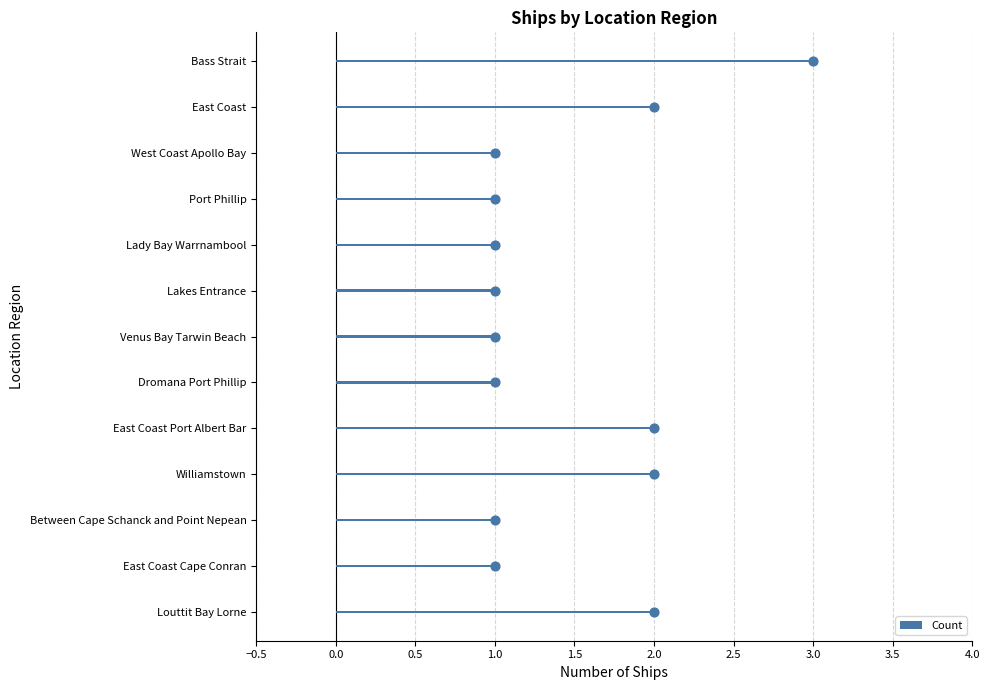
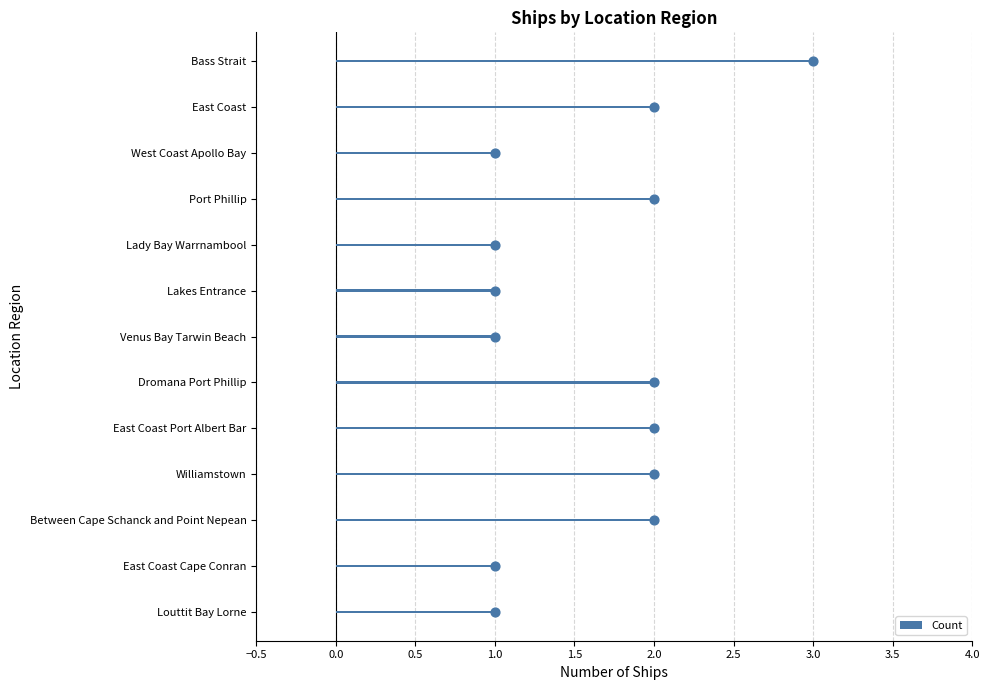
  {
    "Bass Strait": 3,
    "East Coast": 2,
    "West Coast Apollo Bay": 1,
-   "Port Phillip": 1,
+   "Port Phillip": 2,
    "Lady Bay Warrnambool": 1,
    "Lakes Entrance": 1,
    "Venus Bay Tarwin Beach": 1,
-   "Dromana Port Phillip": 1,
+   "Dromana Port Phillip": 2,
    "East Coast Port Albert Bar": 2,
    "Williamstown": 2,
-   "Between Cape Schanck and Point Nepean": 1,
+   "Between Cape Schanck and Point Nepean": 2,
    "East Coast Cape Conran": 1,
-   "Louttit Bay Lorne": 2
+   "Louttit Bay Lorne": 1
  }
